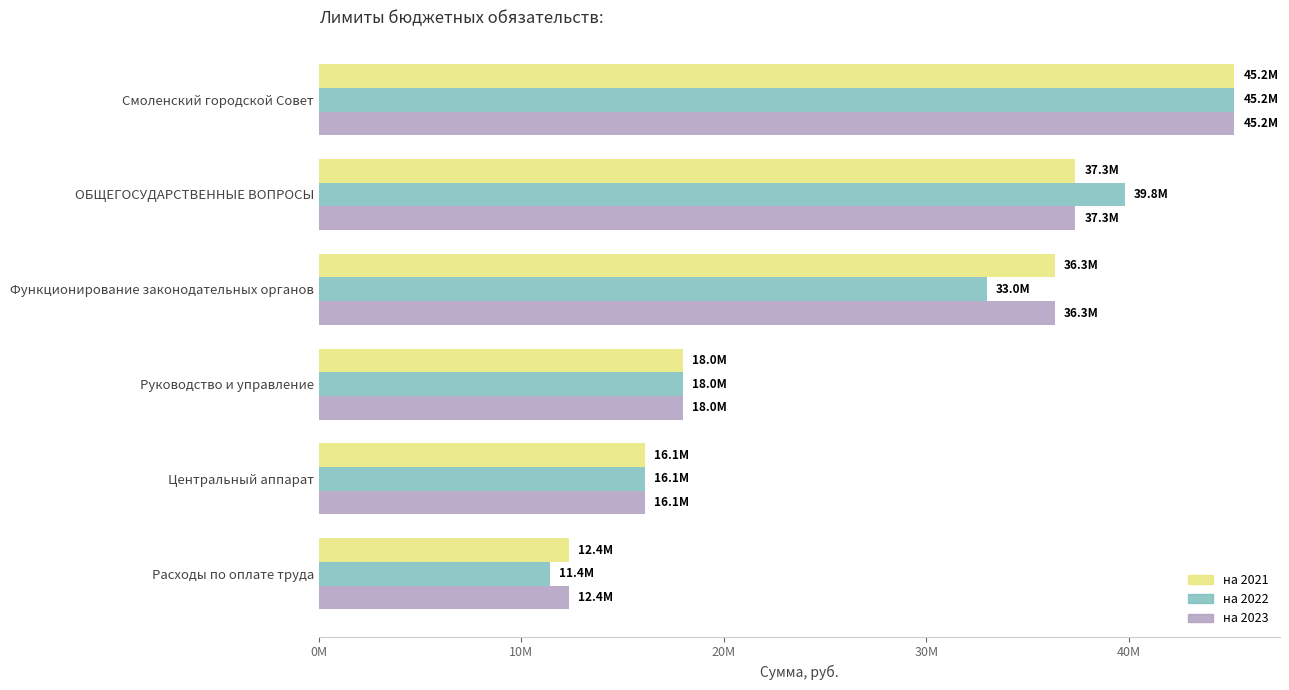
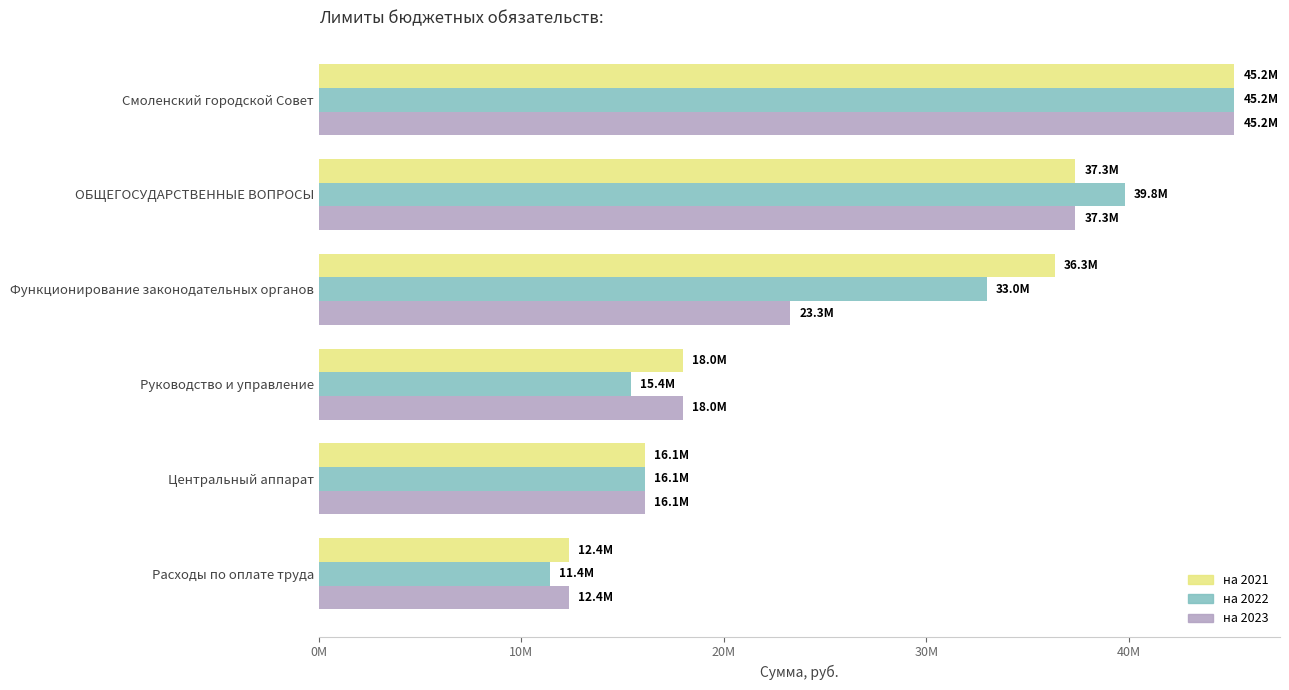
  {
    "на 2021": {
      "Смоленский городской Совет": "45.2M",
      "ОБЩЕГОСУДАРСТВЕННЫЕ ВОПРОСЫ": "37.3M",
      "Функционирование законодательных органов": "36.3M",
      "Руководство и управление": "18.0M",
      "Центральный аппарат": "16.1M",
      "Расходы по оплате труда": "12.4M"
    },
    "на 2022": {
      "Смоленский городской Совет": "45.2M",
      "ОБЩЕГОСУДАРСТВЕННЫЕ ВОПРОСЫ": "39.8M",
      "Функционирование законодательных органов": "33.0M",
-     "Руководство и управление": "18.0M",
+     "Руководство и управление": "15.4M",
      "Центральный аппарат": "16.1M",
      "Расходы по оплате труда": "11.4M"
    },
    "на 2023": {
      "Смоленский городской Совет": "45.2M",
      "ОБЩЕГОСУДАРСТВЕННЫЕ ВОПРОСЫ": "37.3M",
-     "Функционирование законодательных органов": "36.3M",
+     "Функционирование законодательных органов": "23.3M",
      "Руководство и управление": "18.0M",
      "Центральный аппарат": "16.1M",
      "Расходы по оплате труда": "12.4M"
    }
  }
